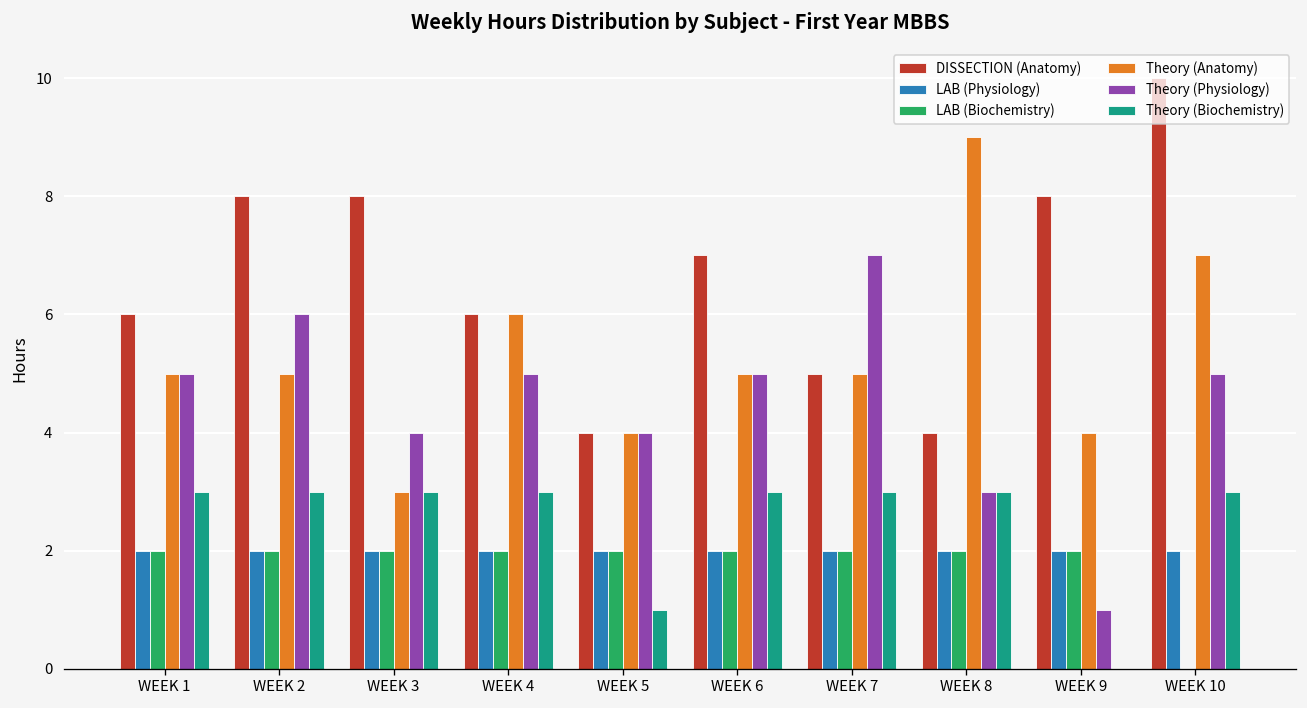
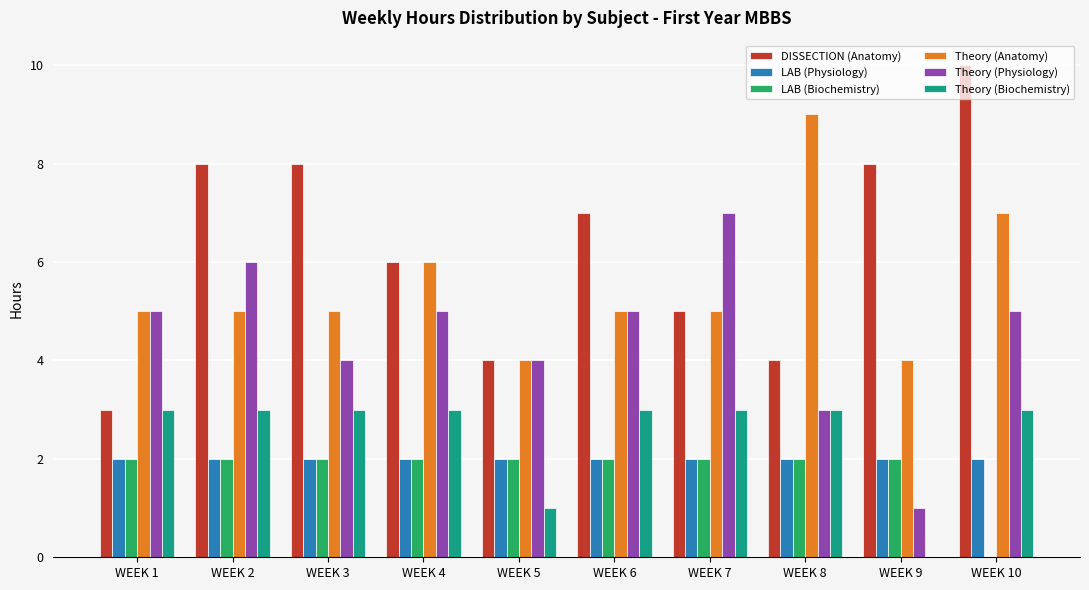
  {
    "DISSECTION (Anatomy)": {
-     "WEEK 1": 6,
+     "WEEK 1": 3,
      "WEEK 2": 8,
      "WEEK 3": 8,
      "WEEK 4": 6,
      "WEEK 5": 4,
      "WEEK 6": 7,
      "WEEK 7": 5,
      "WEEK 8": 4,
      "WEEK 9": 8
    },
    "LAB (Physiology)": {
      "WEEK 1": 2,
      "WEEK 2": 2,
      "WEEK 3": 2,
      "WEEK 4": 2,
      "WEEK 5": 2,
      "WEEK 6": 2,
      "WEEK 7": 2,
      "WEEK 8": 2,
      "WEEK 9": 2,
      "WEEK 10": 2
    },
    "Theory (Anatomy)": {
      "WEEK 1": 5,
      "WEEK 2": 5,
-     "WEEK 3": 3,
+     "WEEK 3": 5,
      "WEEK 4": 6,
      "WEEK 5": 4,
      "WEEK 6": 5,
      "WEEK 7": 5,
      "WEEK 8": 9,
      "WEEK 9": 4,
      "WEEK 10": 7
    },
    "Theory (Physiology)": {
      "WEEK 1": 5,
      "WEEK 2": 6,
      "WEEK 3": 4,
      "WEEK 4": 5,
      "WEEK 5": 4,
      "WEEK 6": 5,
      "WEEK 7": 7,
      "WEEK 8": 3,
      "WEEK 9": 1,
      "WEEK 10": 5
    }
  }
